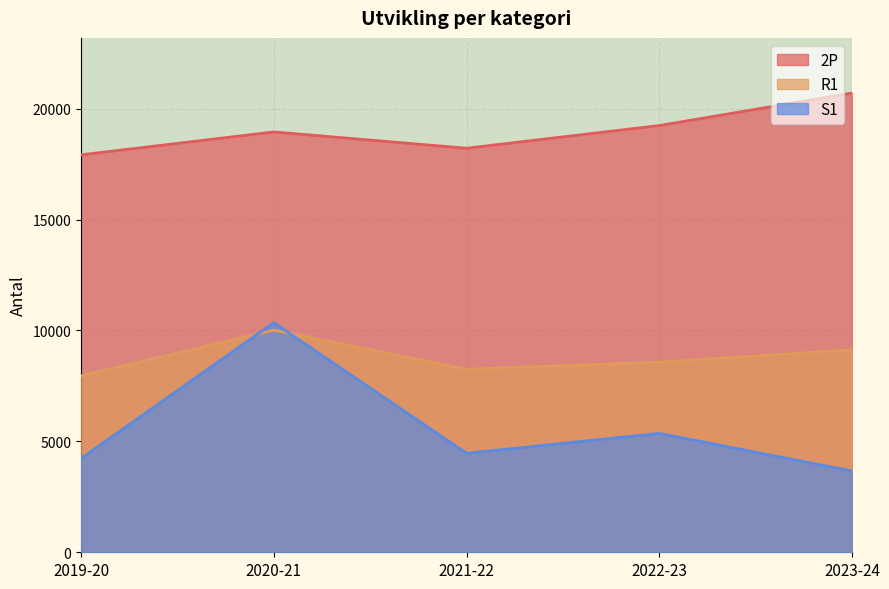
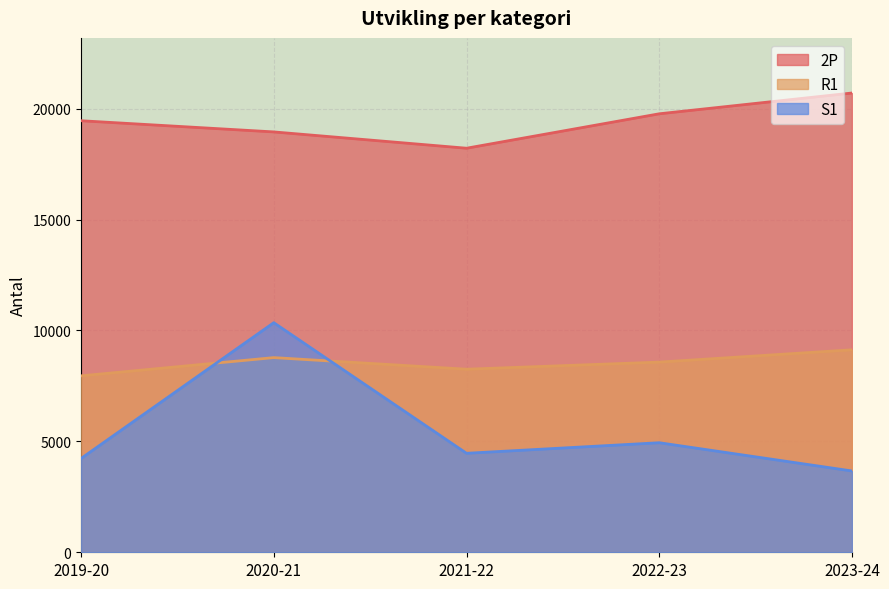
  {
    "2P": {
-     "2019-20": 17900,
+     "2019-20": 19500,
      "2020-21": 18900,
      "2021-22": 18200,
-     "2022-23": 19200,
+     "2022-23": 19800,
      "2023-24": 20700
    },
    "R1": {
      "2019-20": 8000,
-     "2020-21": 10000,
+     "2020-21": 8800,
      "2021-22": 8300,
      "2022-23": 8600,
      "2023-24": 9100
    },
    "S1": {
      "2019-20": 4200,
      "2020-21": 10300,
      "2021-22": 4500,
-     "2022-23": 5400,
+     "2022-23": 4900,
      "2023-24": 3700
    }
  }
